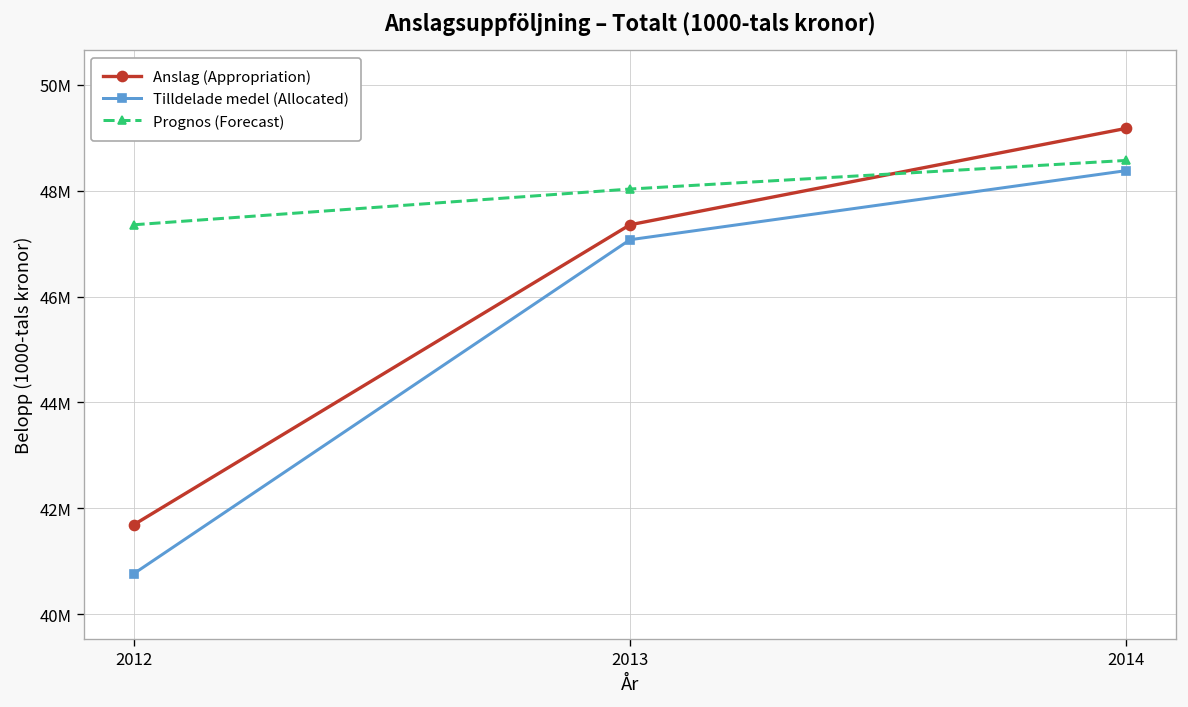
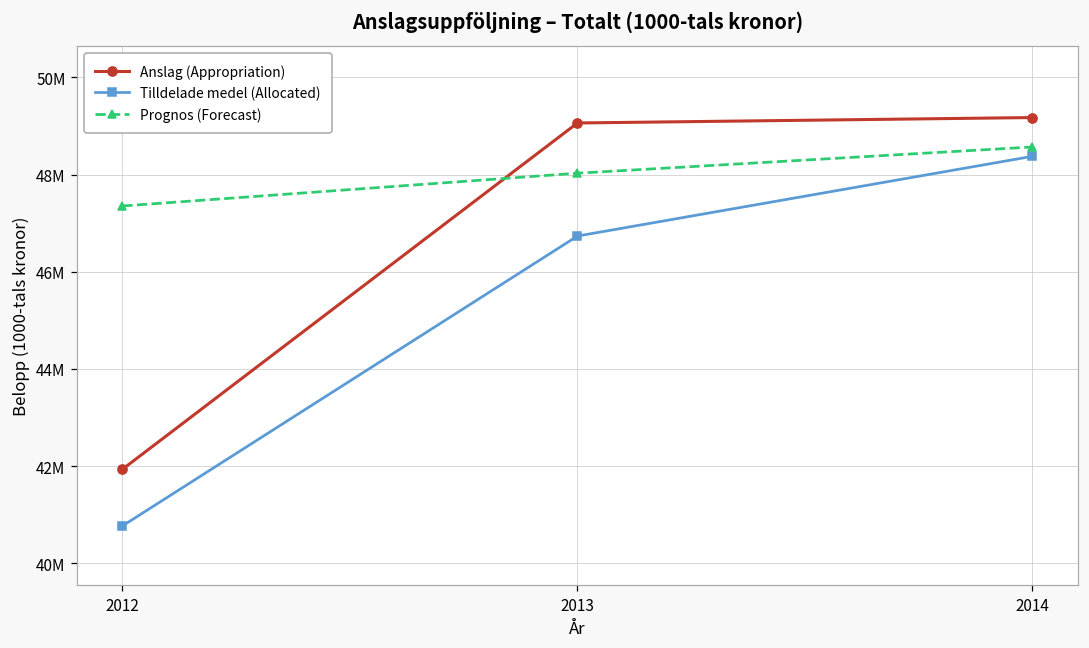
  {
    "Anslag (Appropriation)": {
-     "2012": 41700000,
-     "2013": 47400000,
+     "2012": 41900000,
+     "2013": 49100000,
      "2014": 49200000
    },
    "Tilldelade medel (Allocated)": {
      "2012": 40800000,
-     "2013": 47100000,
+     "2013": 46700000,
      "2014": 48400000
    },
    "Prognos (Forecast)": {
      "2012": 47400000,
      "2013": 48000000,
      "2014": 48600000
    }
  }
